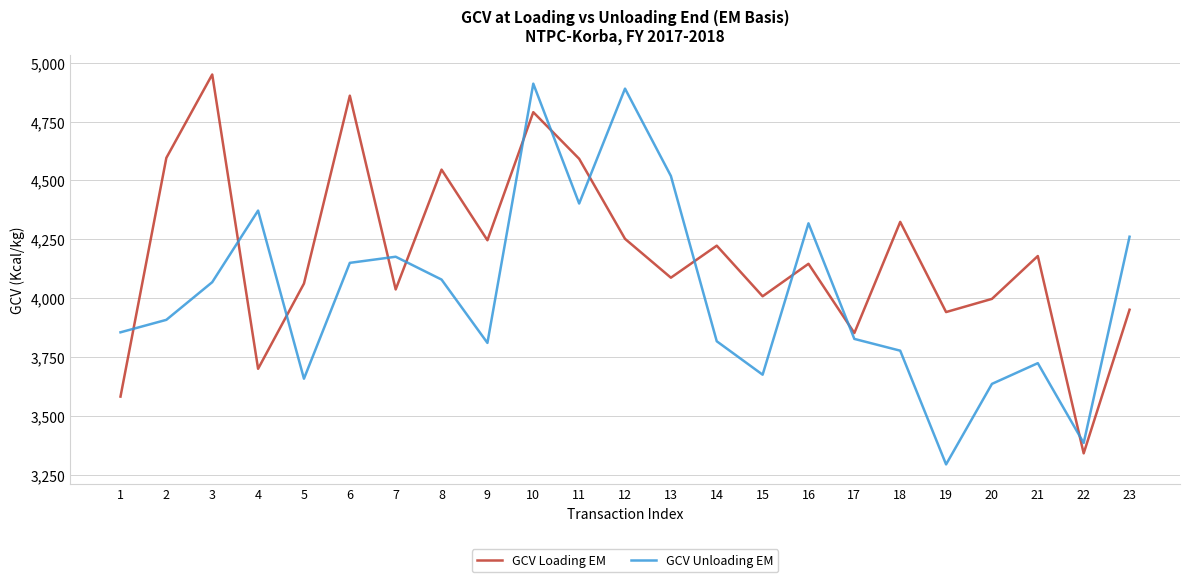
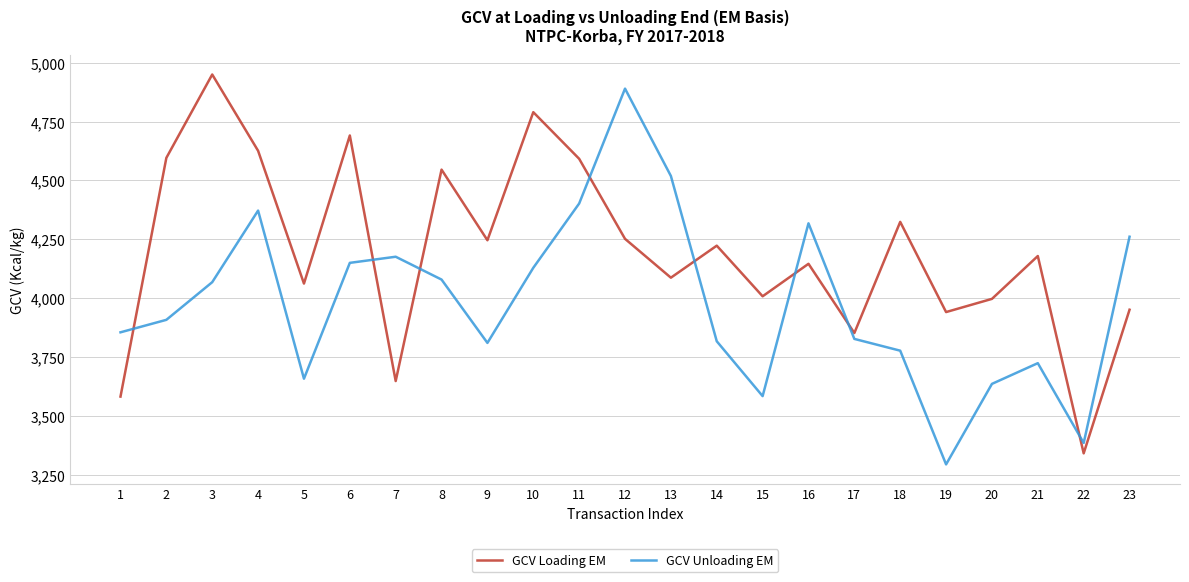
  {
    "GCV Loading EM": {
      "1": "3,580",
      "2": "4,600",
      "3": "4,950",
-     "4": "3,700",
+     "4": "4,630",
      "5": "4,060",
-     "6": "4,860",
-     "7": "4,040",
+     "6": "4,690",
+     "7": "3,650",
      "8": "4,550",
      "9": "4,250",
      "10": "4,790",
      "11": "4,590",
      "12": "4,250",
      "13": "4,090",
      "14": "4,220",
      "15": "4,010",
      "16": "4,150",
      "17": "3,850",
      "18": "4,320",
      "19": "3,940",
      "20": "4,000",
      "21": "4,180",
      "22": "3,340",
      "23": "3,950"
    },
    "GCV Unloading EM": {
      "1": "3,860",
      "2": "3,910",
      "3": "4,070",
      "4": "4,370",
      "5": "3,660",
      "6": "4,150",
      "7": "4,180",
      "8": "4,080",
      "9": "3,810",
-     "10": "4,910",
+     "10": "4,130",
      "11": "4,400",
      "12": "4,890",
      "13": "4,520",
      "14": "3,820",
-     "15": "3,680",
+     "15": "3,580",
      "16": "4,320",
      "17": "3,830",
      "18": "3,780",
      "19": "3,290",
      "20": "3,640",
      "21": "3,720",
      "22": "3,390",
      "23": "4,260"
    }
  }
